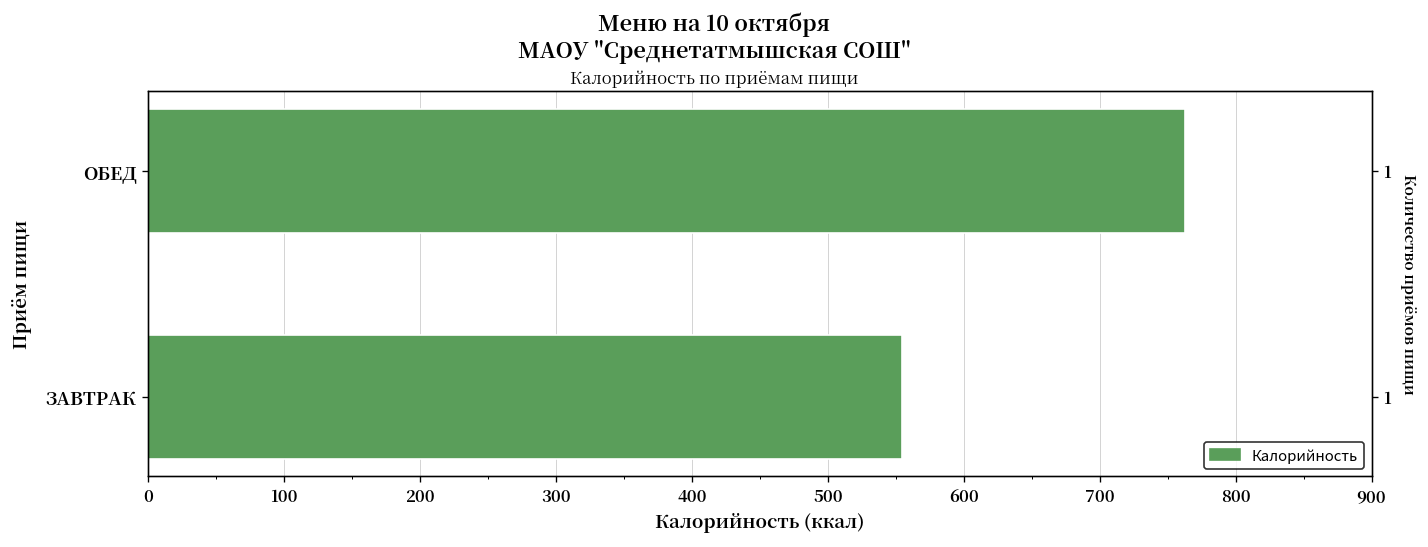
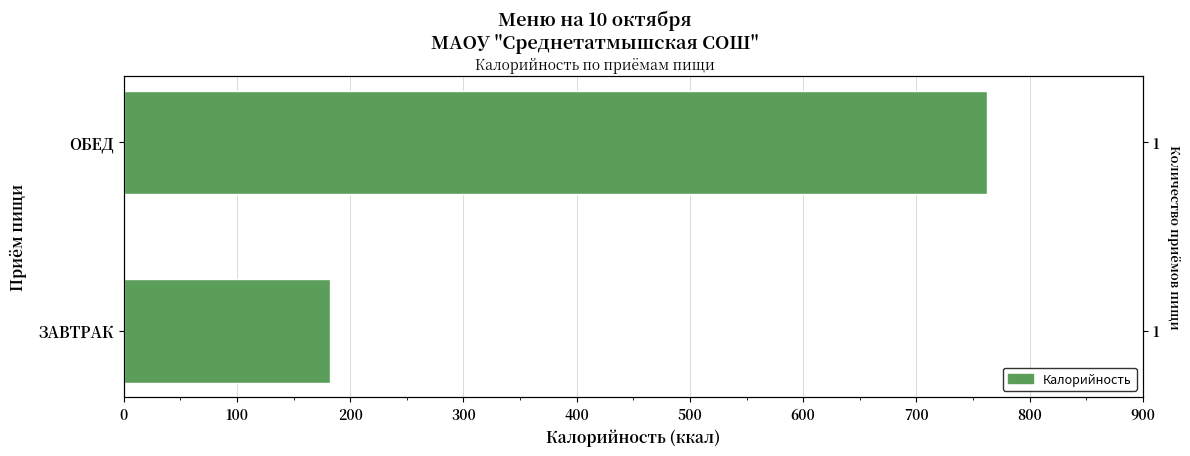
  {
    "ОБЕД": 763,
-   "ЗАВТРАК": 554
+   "ЗАВТРАК": 182
  }
